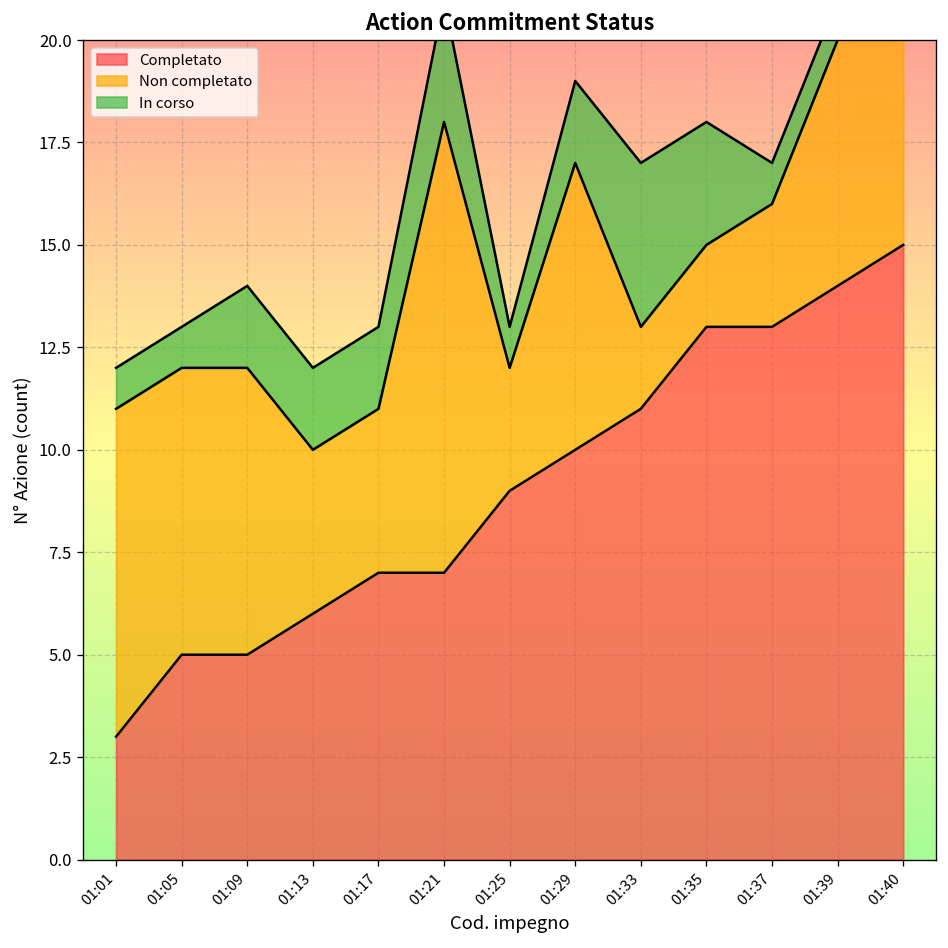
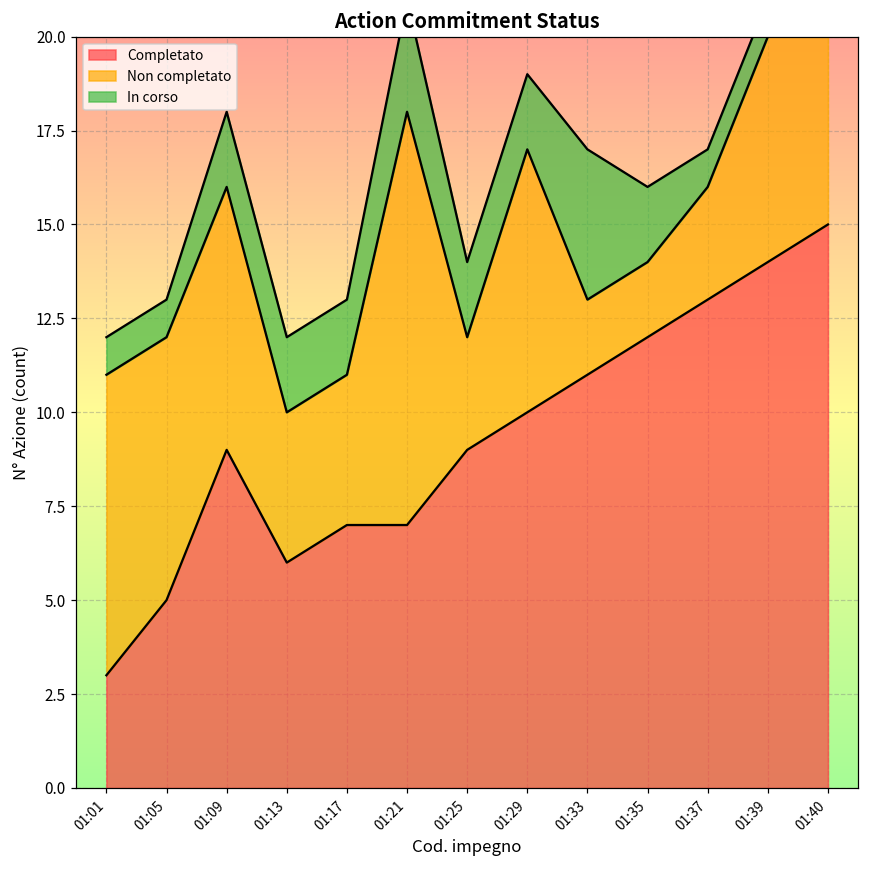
  {
    "Completato": {
      "01:01": 3,
      "01:05": 5,
-     "01:09": 5,
+     "01:09": 9,
      "01:13": 6,
      "01:17": 7,
      "01:21": 7,
      "01:25": 9,
      "01:29": 10,
      "01:33": 11,
-     "01:35": 13,
+     "01:35": 12,
      "01:37": 13,
      "01:39": 14,
      "01:40": 15
    },
    "Non completato": {
      "01:01": 8,
      "01:05": 7,
      "01:09": 7,
      "01:13": 4,
      "01:17": 4,
      "01:21": 11,
      "01:25": 3,
      "01:29": 7,
      "01:33": 2,
      "01:35": 2,
      "01:37": 3,
      "01:39": 6
    },
    "In corso": {
      "01:01": 1,
      "01:05": 1,
      "01:09": 2,
      "01:13": 2,
      "01:17": 2,
-     "01:25": 1,
+     "01:25": 2,
      "01:29": 2,
      "01:33": 4,
-     "01:35": 3,
+     "01:35": 2,
      "01:37": 1
    }
  }
